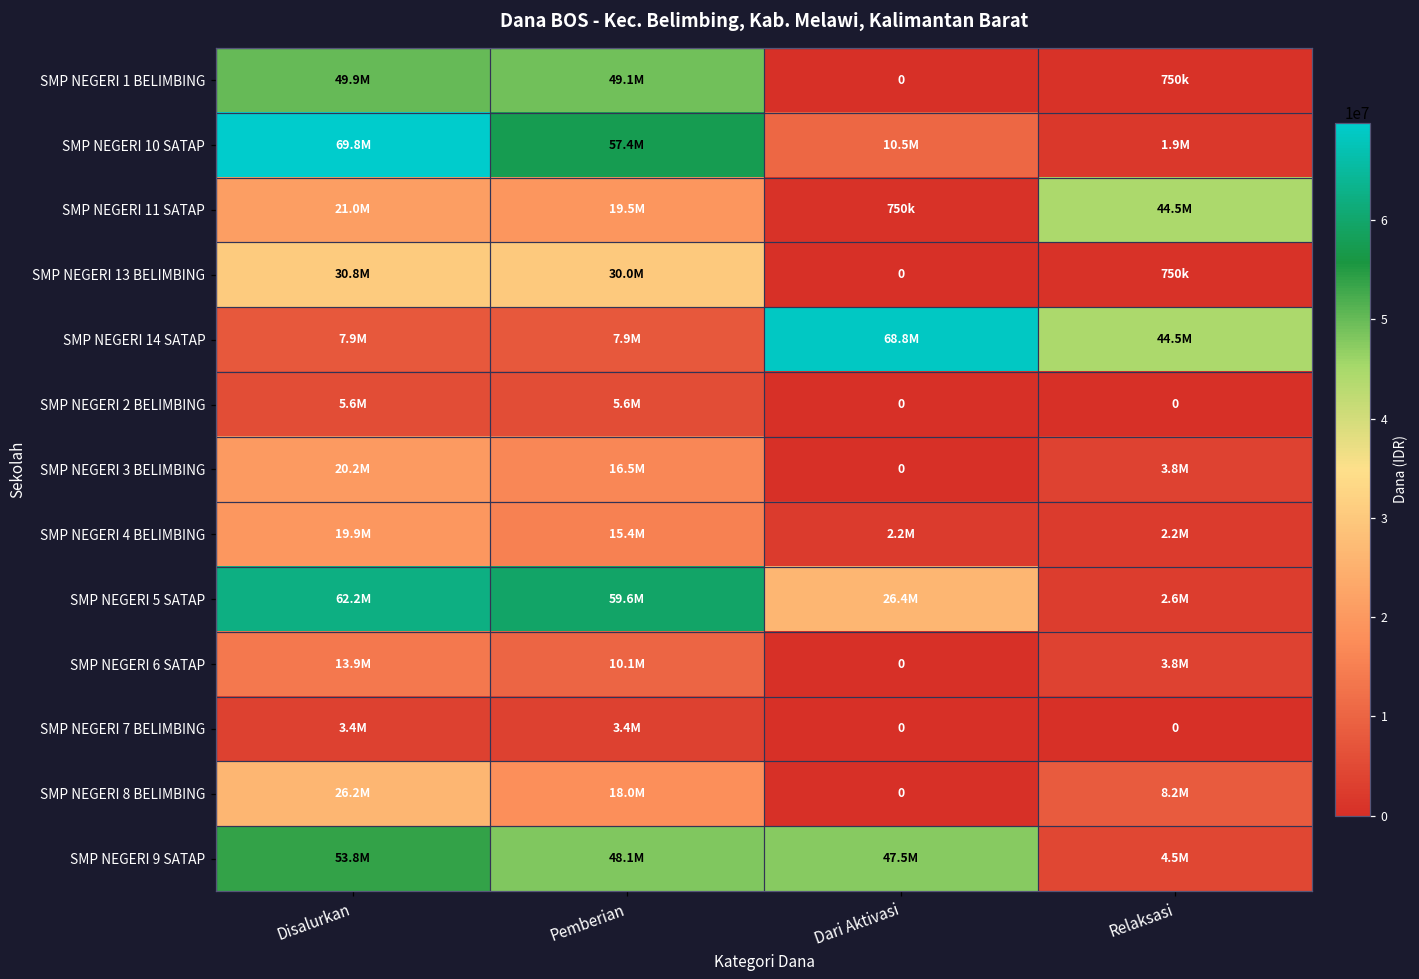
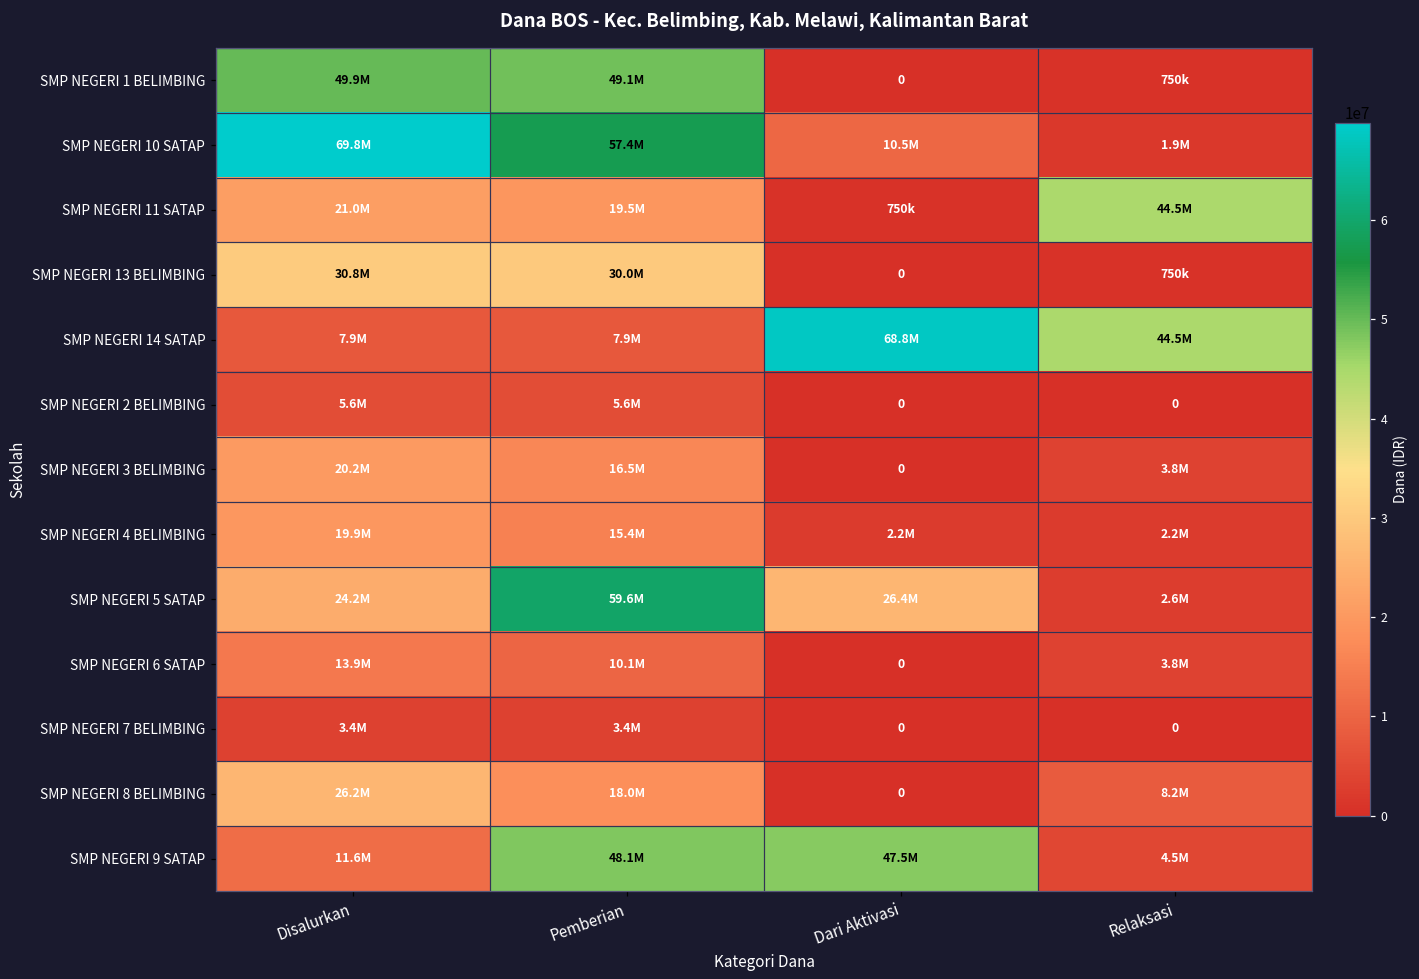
  {
    "SMP NEGERI 1 BELIMBING": {
      "Disalurkan": "49.9M",
      "Pemberian": "49.1M",
      "Dari Aktivasi": "0",
      "Relaksasi": "750k"
    },
    "SMP NEGERI 10 SATAP": {
      "Disalurkan": "69.8M",
      "Pemberian": "57.4M",
      "Dari Aktivasi": "10.5M",
      "Relaksasi": "1.9M"
    },
    "SMP NEGERI 11 SATAP": {
      "Disalurkan": "21.0M",
      "Pemberian": "19.5M",
      "Dari Aktivasi": "750k",
      "Relaksasi": "44.5M"
    },
    "SMP NEGERI 13 BELIMBING": {
      "Disalurkan": "30.8M",
      "Pemberian": "30.0M",
      "Dari Aktivasi": "0",
      "Relaksasi": "750k"
    },
    "SMP NEGERI 14 SATAP": {
      "Disalurkan": "7.9M",
      "Pemberian": "7.9M",
      "Dari Aktivasi": "68.8M",
      "Relaksasi": "44.5M"
    },
    "SMP NEGERI 2 BELIMBING": {
      "Disalurkan": "5.6M",
      "Pemberian": "5.6M",
      "Dari Aktivasi": "0",
      "Relaksasi": "0"
    },
    "SMP NEGERI 3 BELIMBING": {
      "Disalurkan": "20.2M",
      "Pemberian": "16.5M",
      "Dari Aktivasi": "0",
      "Relaksasi": "3.8M"
    },
    "SMP NEGERI 4 BELIMBING": {
      "Disalurkan": "19.9M",
      "Pemberian": "15.4M",
      "Dari Aktivasi": "2.2M",
      "Relaksasi": "2.2M"
    },
    "SMP NEGERI 5 SATAP": {
-     "Disalurkan": "62.2M",
+     "Disalurkan": "24.2M",
      "Pemberian": "59.6M",
      "Dari Aktivasi": "26.4M",
      "Relaksasi": "2.6M"
    },
    "SMP NEGERI 6 SATAP": {
      "Disalurkan": "13.9M",
      "Pemberian": "10.1M",
      "Dari Aktivasi": "0",
      "Relaksasi": "3.8M"
    },
    "SMP NEGERI 7 BELIMBING": {
      "Disalurkan": "3.4M",
      "Pemberian": "3.4M",
      "Dari Aktivasi": "0",
      "Relaksasi": "0"
    },
    "SMP NEGERI 8 BELIMBING": {
      "Disalurkan": "26.2M",
      "Pemberian": "18.0M",
      "Dari Aktivasi": "0",
      "Relaksasi": "8.2M"
    },
    "SMP NEGERI 9 SATAP": {
-     "Disalurkan": "53.8M",
+     "Disalurkan": "11.6M",
      "Pemberian": "48.1M",
      "Dari Aktivasi": "47.5M",
      "Relaksasi": "4.5M"
    }
  }
